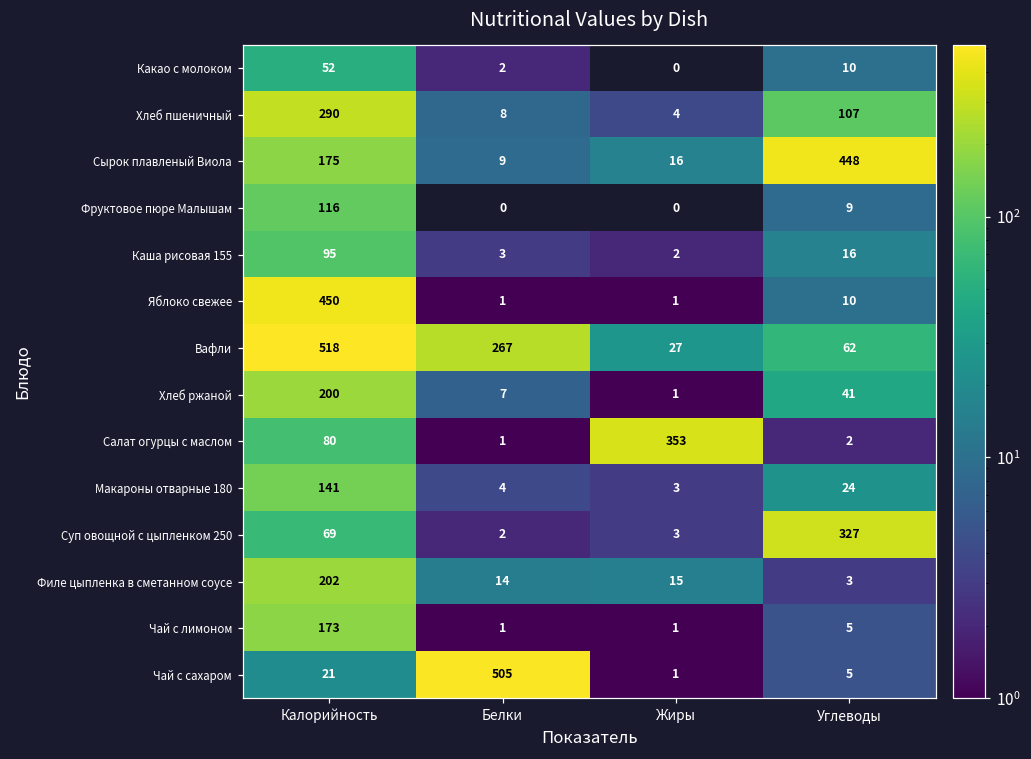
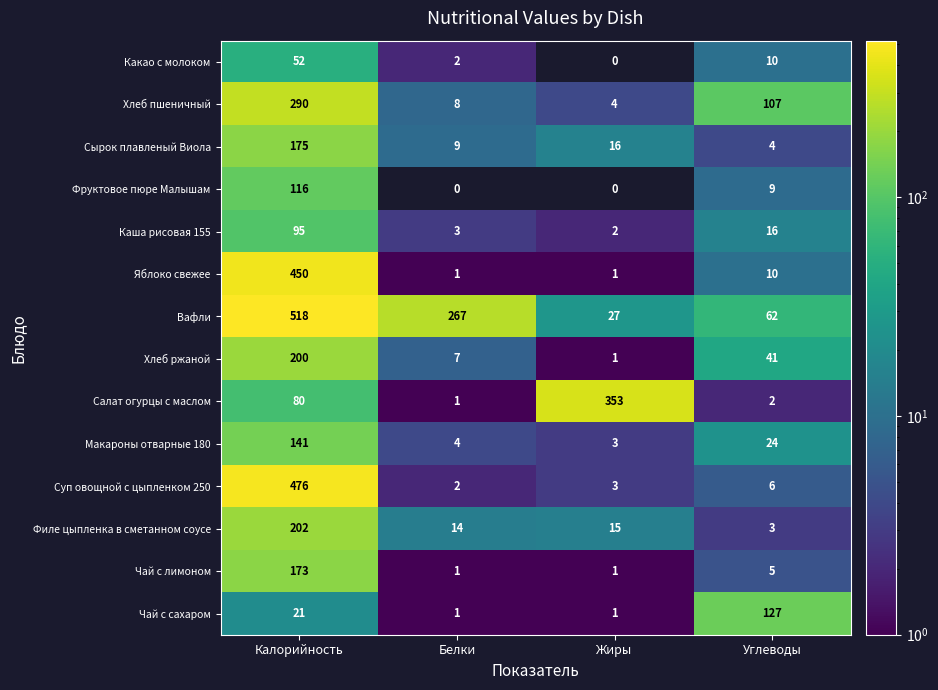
  {
    "Какао с молоком": {
      "Калорийность": 52,
      "Белки": 2,
      "Жиры": 0,
      "Углеводы": 10
    },
    "Хлеб пшеничный": {
      "Калорийность": 290,
      "Белки": 8,
      "Жиры": 4,
      "Углеводы": 107
    },
    "Сырок плавленый Виола": {
      "Калорийность": 175,
      "Белки": 9,
      "Жиры": 16,
-     "Углеводы": 448
+     "Углеводы": 4
    },
    "Фруктовое пюре Малышам": {
      "Калорийность": 116,
      "Белки": 0,
      "Жиры": 0,
      "Углеводы": 9
    },
    "Каша рисовая 155": {
      "Калорийность": 95,
      "Белки": 3,
      "Жиры": 2,
      "Углеводы": 16
    },
    "Яблоко свежее": {
      "Калорийность": 450,
      "Белки": 1,
      "Жиры": 1,
      "Углеводы": 10
    },
    "Вафли": {
      "Калорийность": 518,
      "Белки": 267,
      "Жиры": 27,
      "Углеводы": 62
    },
    "Хлеб ржаной": {
      "Калорийность": 200,
      "Белки": 7,
      "Жиры": 1,
      "Углеводы": 41
    },
    "Салат огурцы с маслом": {
      "Калорийность": 80,
      "Белки": 1,
      "Жиры": 353,
      "Углеводы": 2
    },
    "Макароны отварные 180": {
      "Калорийность": 141,
      "Белки": 4,
      "Жиры": 3,
      "Углеводы": 24
    },
    "Суп овощной с цыпленком 250": {
-     "Калорийность": 69,
+     "Калорийность": 476,
      "Белки": 2,
      "Жиры": 3,
-     "Углеводы": 327
+     "Углеводы": 6
    },
    "Филе цыпленка в сметанном соусе": {
      "Калорийность": 202,
      "Белки": 14,
      "Жиры": 15,
      "Углеводы": 3
    },
    "Чай с лимоном": {
      "Калорийность": 173,
      "Белки": 1,
      "Жиры": 1,
      "Углеводы": 5
    },
    "Чай с сахаром": {
      "Калорийность": 21,
-     "Белки": 505,
+     "Белки": 1,
      "Жиры": 1,
-     "Углеводы": 5
+     "Углеводы": 127
    }
  }
